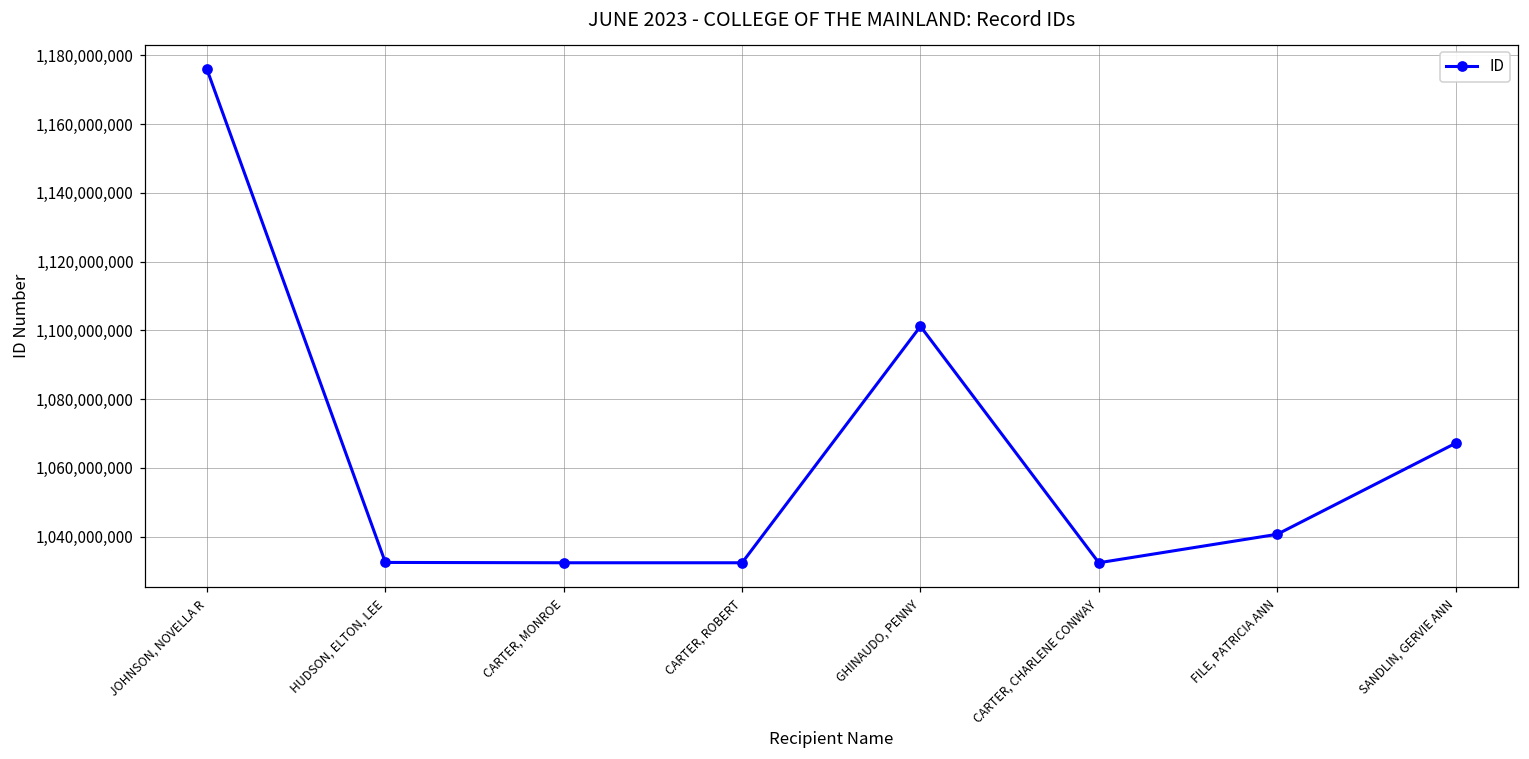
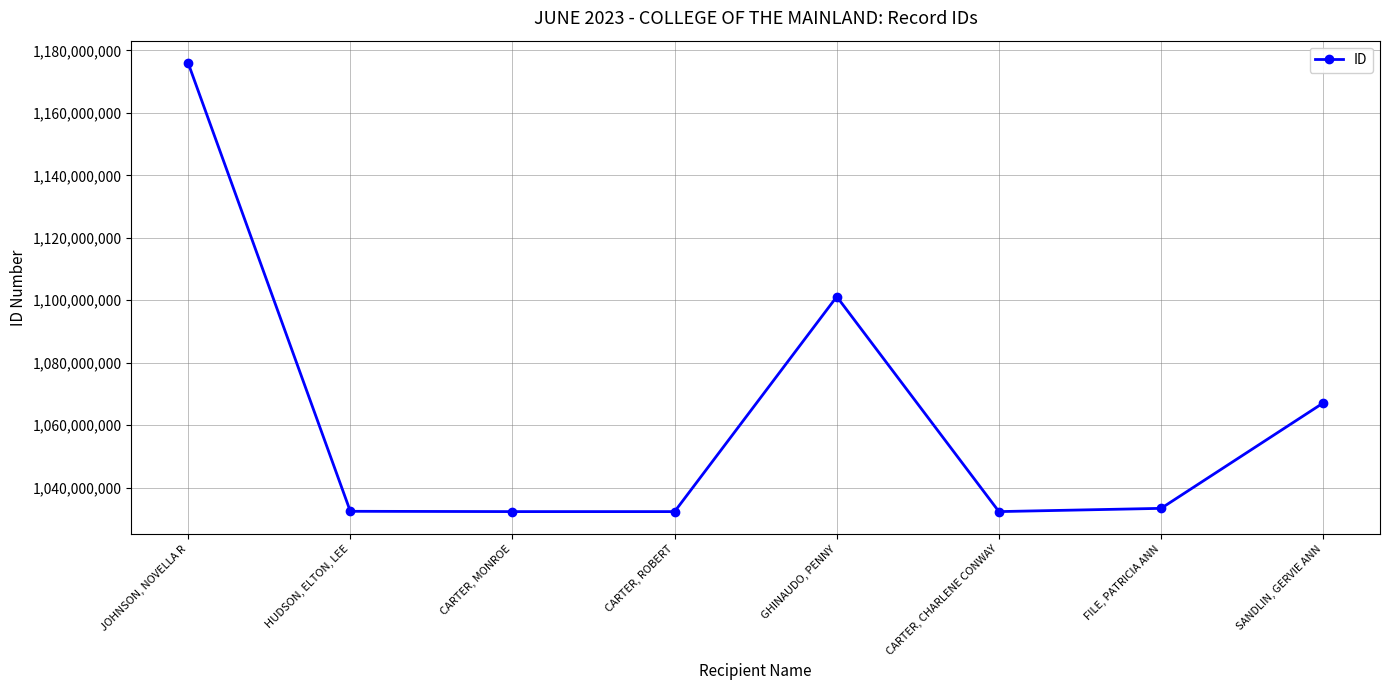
  {
    "JOHNSON, NOVELLA R": "1,176,000,000",
    "HUDSON, ELTON, LEE": "1,032,000,000",
    "CARTER, MONROE": "1,032,000,000",
    "CARTER, ROBERT": "1,032,000,000",
    "GHINAUDO, PENNY": "1,101,000,000",
    "CARTER, CHARLENE CONWAY": "1,032,000,000",
-   "FILE, PATRICIA ANN": "1,041,000,000",
+   "FILE, PATRICIA ANN": "1,033,000,000",
    "SANDLIN, GERVIE ANN": "1,067,000,000"
  }
